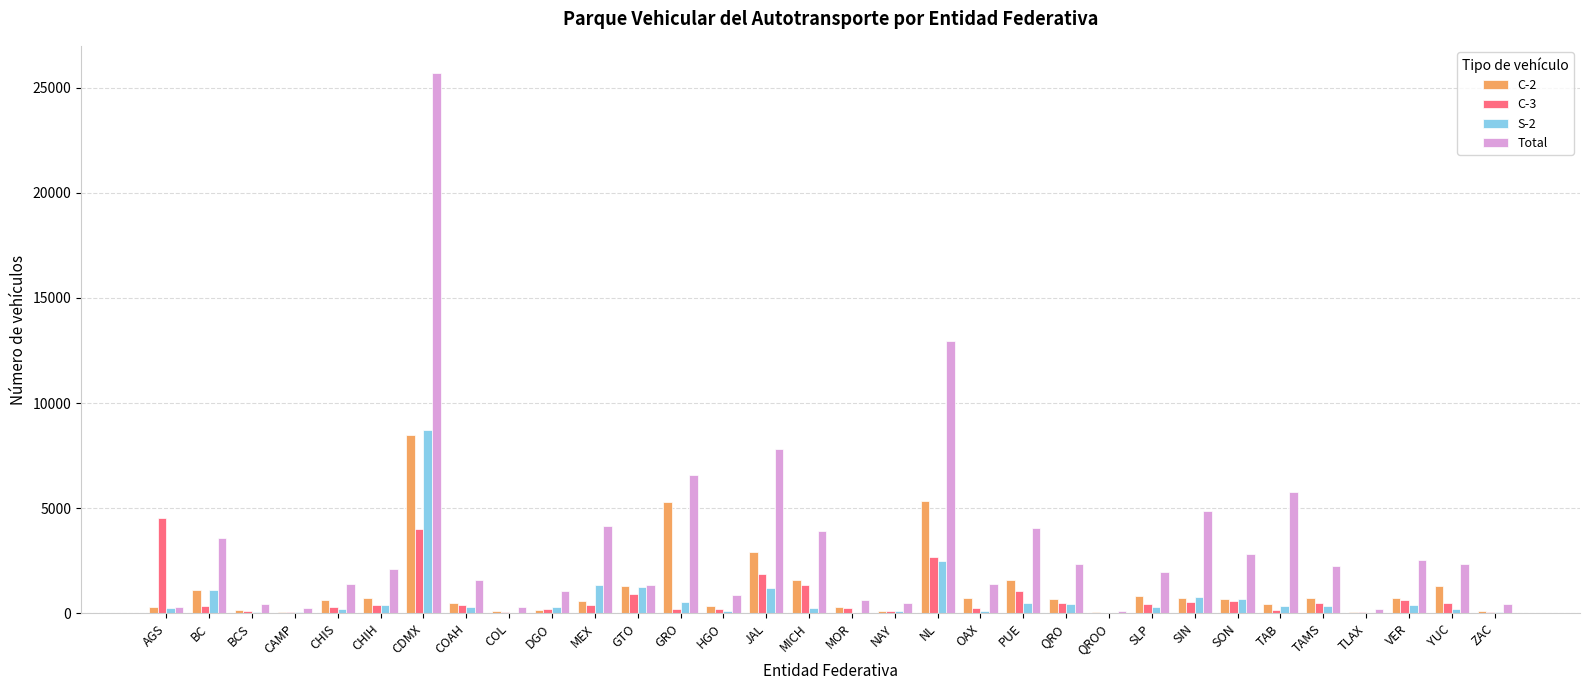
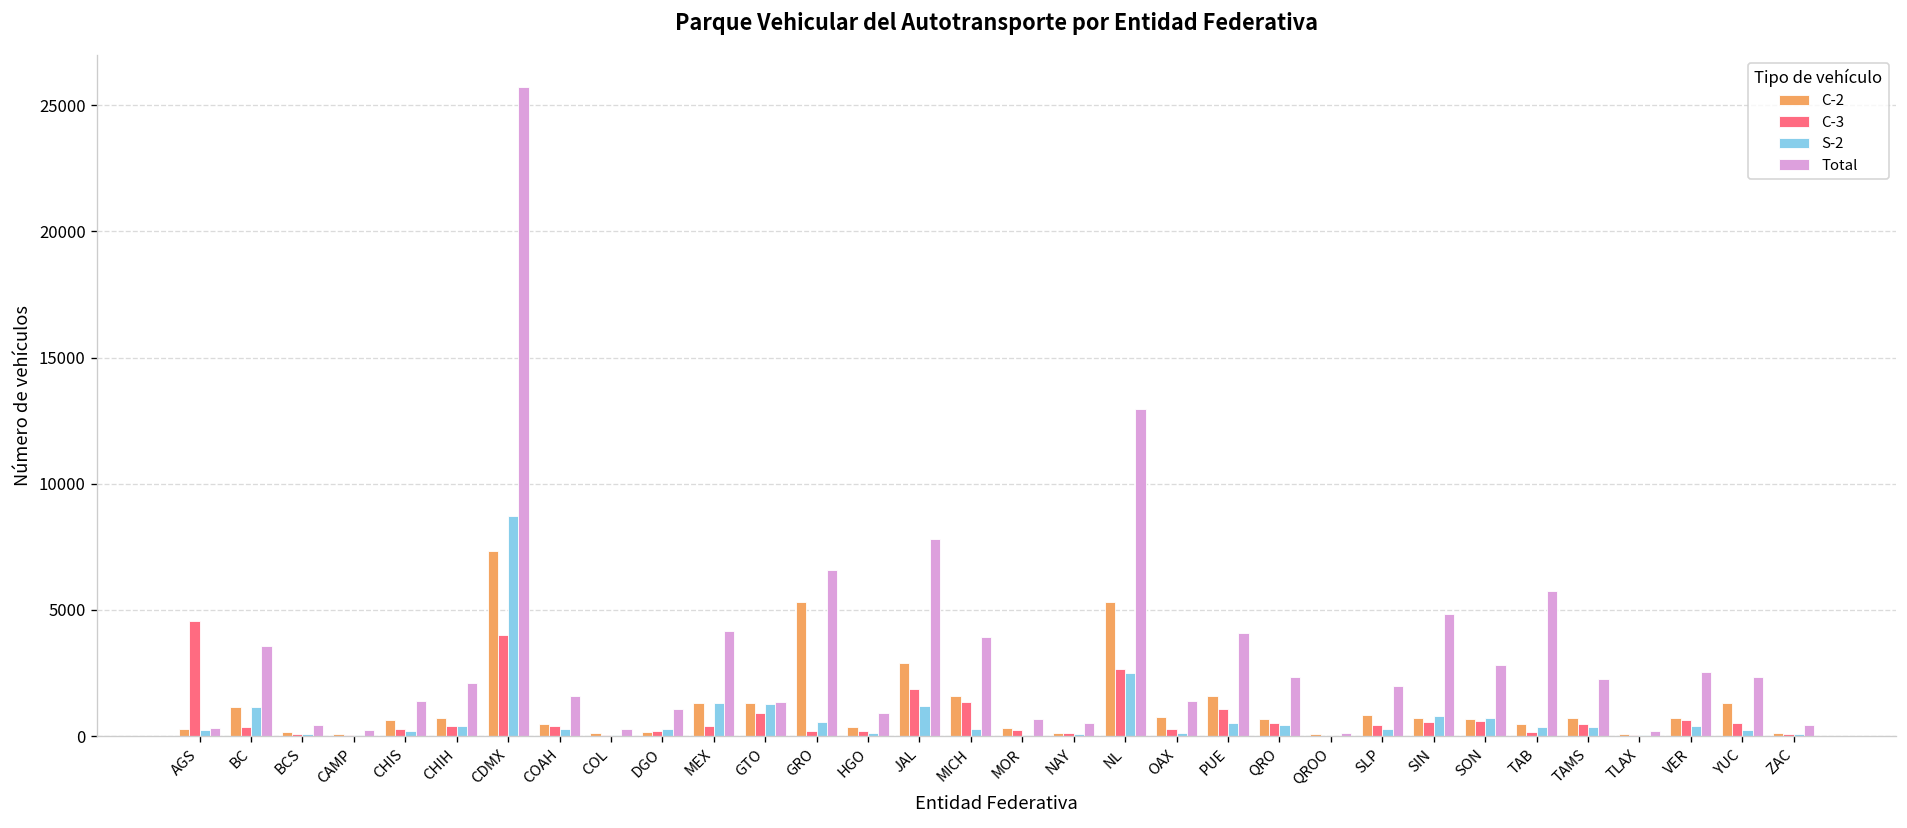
  {
    "C-2": {
      "AGS": 300,
      "BC": 1100,
      "BCS": 200,
      "CHIS": 600,
      "CHIH": 700,
-     "CDMX": 8500,
+     "CDMX": 7300,
      "COAH": 500,
      "COL": 100,
      "DGO": 200,
-     "MEX": 600,
+     "MEX": 1300,
      "GTO": 1300,
      "GRO": 5300,
      "HGO": 400,
      "JAL": 2900,
      "MICH": 1600,
      "MOR": 300,
      "NAY": 100,
      "NL": 5300,
      "OAX": 800,
      "PUE": 1600,
      "QRO": 700,
      "SLP": 800,
      "SIN": 700,
      "SON": 700,
      "TAB": 500,
      "TAMS": 700,
      "VER": 700,
      "YUC": 1300
    },
    "C-3": {
      "AGS": 4500,
      "BC": 400,
      "CHIS": 300,
      "CHIH": 400,
      "CDMX": 4000,
      "COAH": 400,
      "DGO": 200,
      "MEX": 400,
      "GTO": 900,
      "GRO": 200,
      "HGO": 200,
      "JAL": 1900,
      "MICH": 1300,
      "MOR": 200,
      "NAY": 100,
      "NL": 2700,
      "OAX": 300,
      "PUE": 1100,
      "QRO": 500,
      "SLP": 500,
      "SIN": 500,
      "SON": 600,
      "TAB": 200,
      "TAMS": 500,
      "VER": 600,
      "YUC": 500
    },
    "S-2": {
      "AGS": 200,
      "BC": 1100,
      "CHIS": 200,
      "CHIH": 400,
      "CDMX": 8700,
      "COAH": 300,
      "DGO": 300,
      "MEX": 1300,
      "GTO": 1300,
      "GRO": 500,
      "HGO": 100,
      "JAL": 1200,
      "MICH": 300,
      "NL": 2500,
      "OAX": 100,
      "PUE": 500,
      "QRO": 400,
      "SLP": 300,
      "SIN": 800,
      "SON": 700,
      "TAB": 300,
      "TAMS": 300,
      "VER": 400,
      "YUC": 200
    },
    "Total": {
      "AGS": 300,
      "BC": 3600,
      "BCS": 400,
      "CAMP": 200,
      "CHIS": 1400,
      "CHIH": 2100,
      "CDMX": 25700,
      "COAH": 1600,
      "COL": 300,
      "DGO": 1100,
      "MEX": 4200,
      "GTO": 1300,
      "GRO": 6600,
      "HGO": 900,
      "JAL": 7800,
      "MICH": 3900,
      "MOR": 700,
      "NAY": 500,
      "NL": 13000,
      "OAX": 1400,
      "PUE": 4100,
      "QRO": 2300,
      "SLP": 2000,
      "SIN": 4900,
      "SON": 2800,
      "TAB": 5800,
      "TAMS": 2300,
      "TLAX": 200,
      "VER": 2500,
      "YUC": 2300,
      "ZAC": 500
    }
  }
